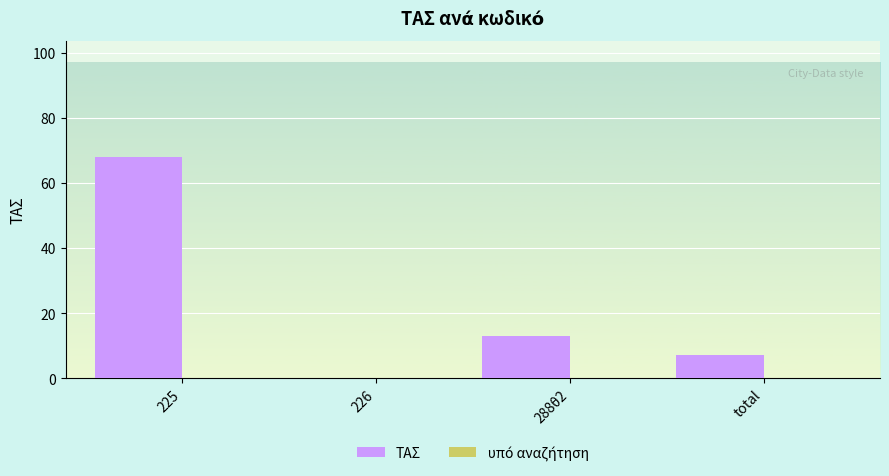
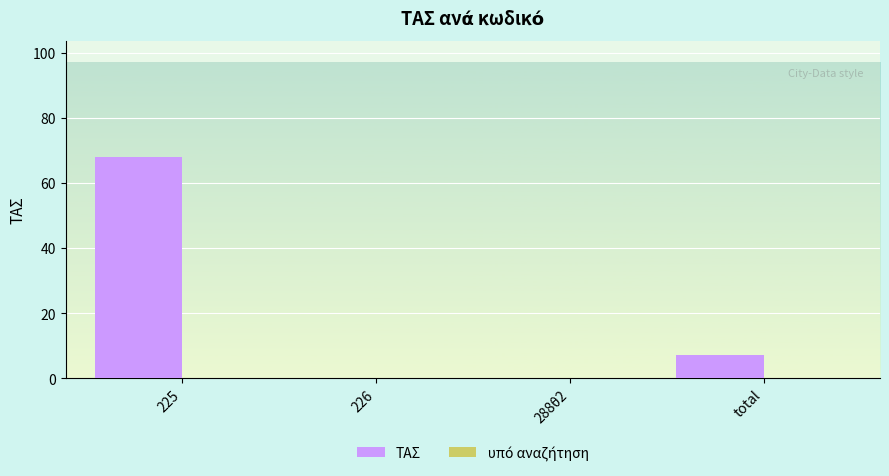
  {
    "ΤΑΣ": {
      "225": 68,
      "226": 0,
-     "288θ2": 13,
+     "288θ2": 0,
      "total": 7
    },
    "υπό αναζήτηση": {
      "225": 0,
      "226": 0,
      "288θ2": 0,
      "total": 0
    }
  }
